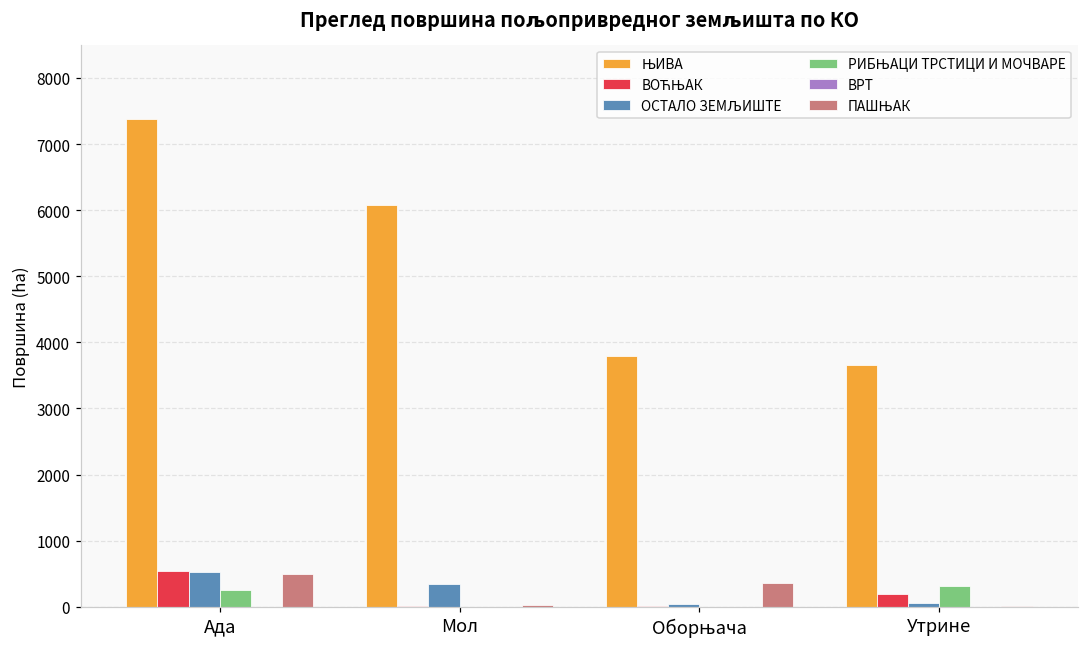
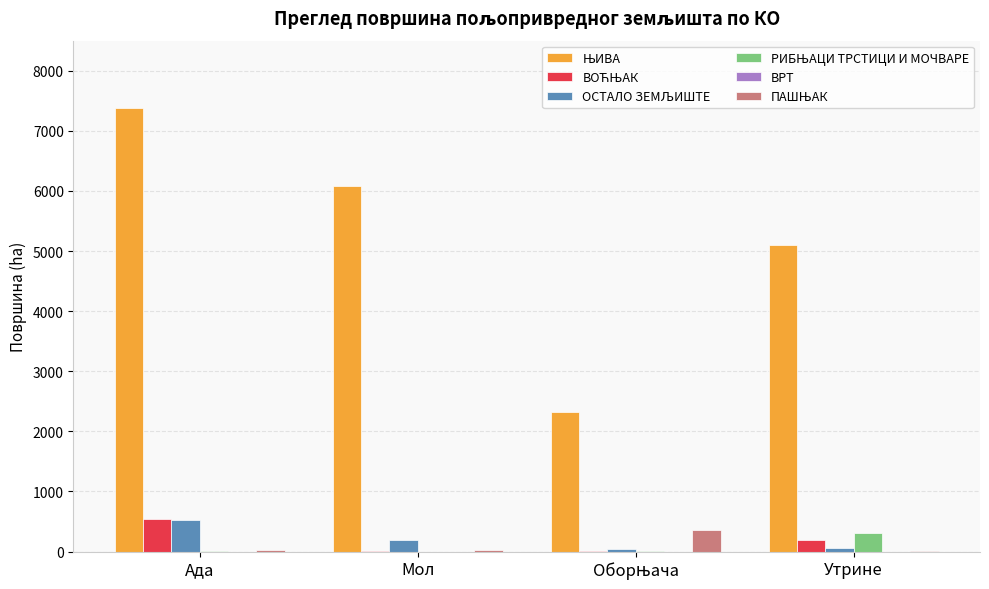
  {
    "ЊИВА": {
      "Ада": 7400,
      "Мол": 6100,
-     "Оборњача": 3800,
-     "Утрине": 3700
+     "Оборњача": 2300,
+     "Утрине": 5100
    },
    "ВОЋЊАК": {
      "Ада": 500,
      "Утрине": 200
    },
    "ОСТАЛО ЗЕМЉИШТЕ": {
      "Ада": 500,
-     "Мол": 300,
+     "Мол": 200,
      "Утрине": 100
    },
    "РИБЊАЦИ ТРСТИЦИ И МОЧВАРЕ": {
-     "Ада": 200,
+     "Ада": 0,
      "Утрине": 300
    },
    "ВРТ": {
      "Ада": 0,
      "Мол": 0,
      "Оборњача": 0,
      "Утрине": 0
    },
    "ПАШЊАК": {
-     "Ада": 500,
+     "Ада": 0,
      "Оборњача": 400
    }
  }
